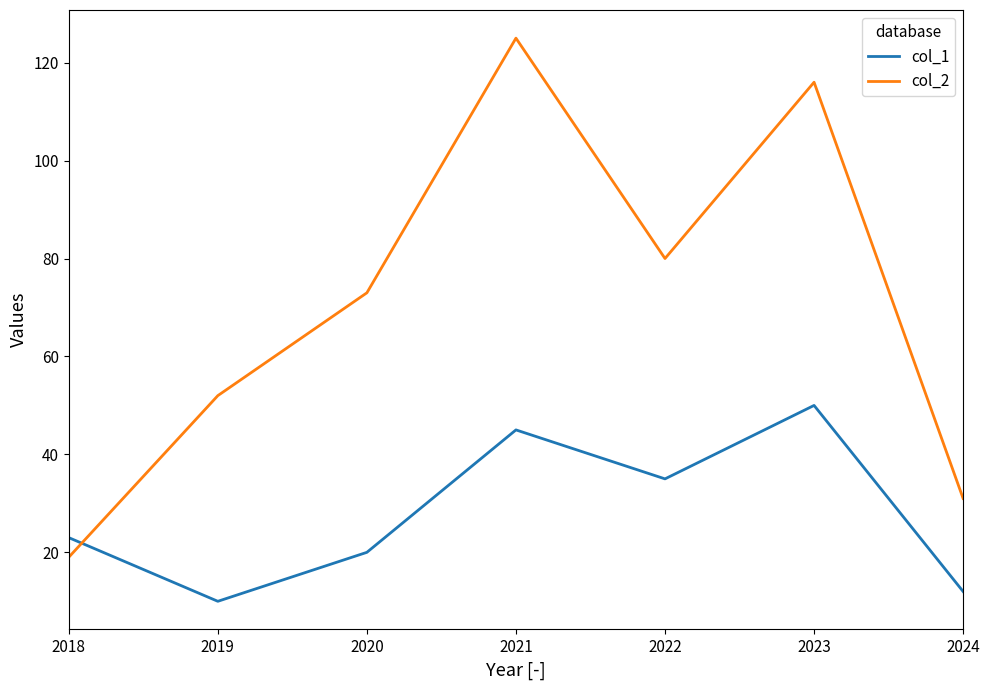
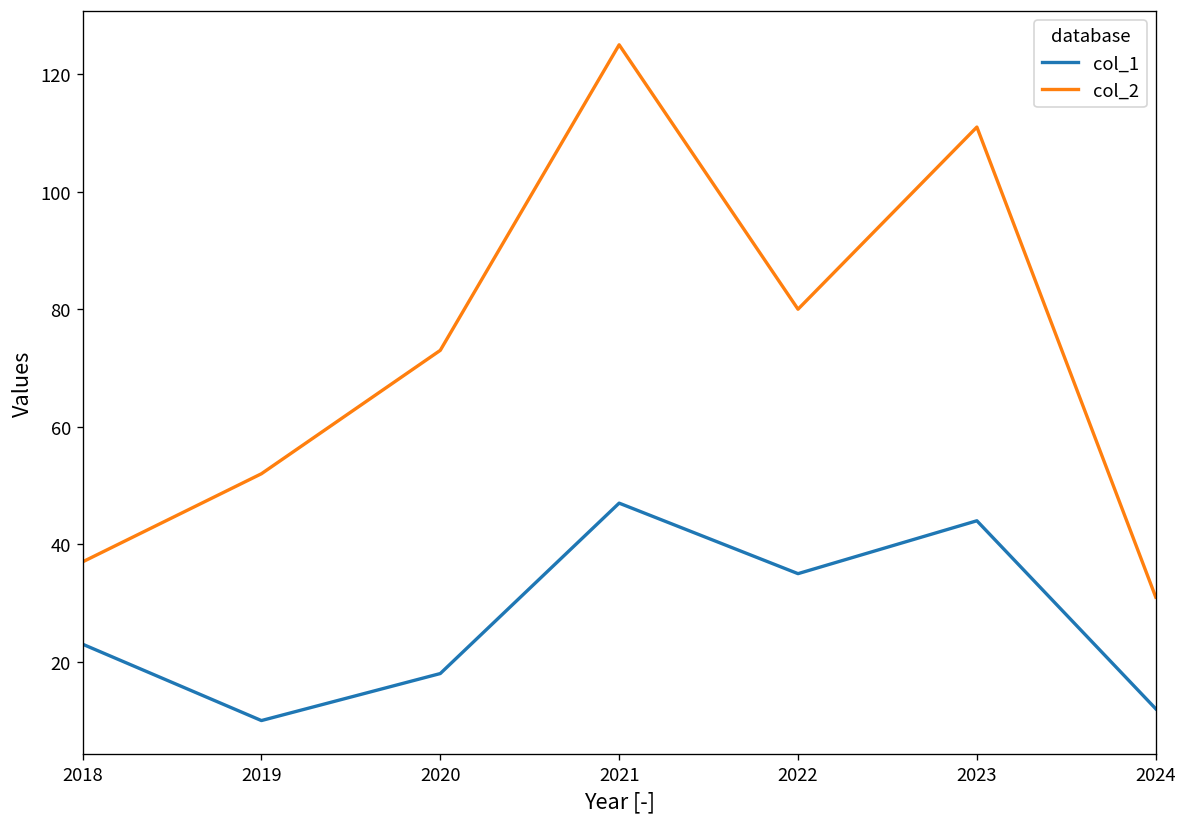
  {
    "col_1": {
      "2018": 23,
      "2019": 10,
-     "2020": 20,
-     "2021": 45,
+     "2020": 18,
+     "2021": 47,
      "2022": 35,
-     "2023": 50,
+     "2023": 44,
      "2024": 12
    },
    "col_2": {
-     "2018": 19,
+     "2018": 37,
      "2019": 52,
      "2020": 73,
      "2021": 125,
      "2022": 80,
-     "2023": 116,
+     "2023": 111,
      "2024": 31
    }
  }
